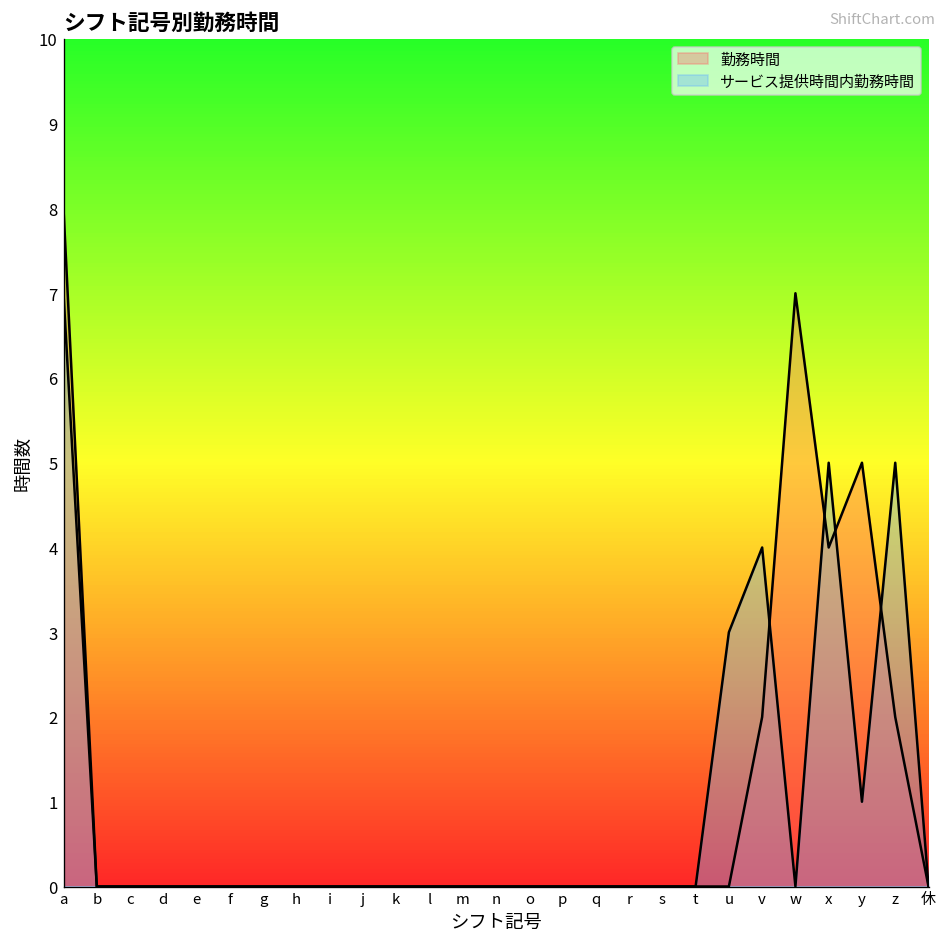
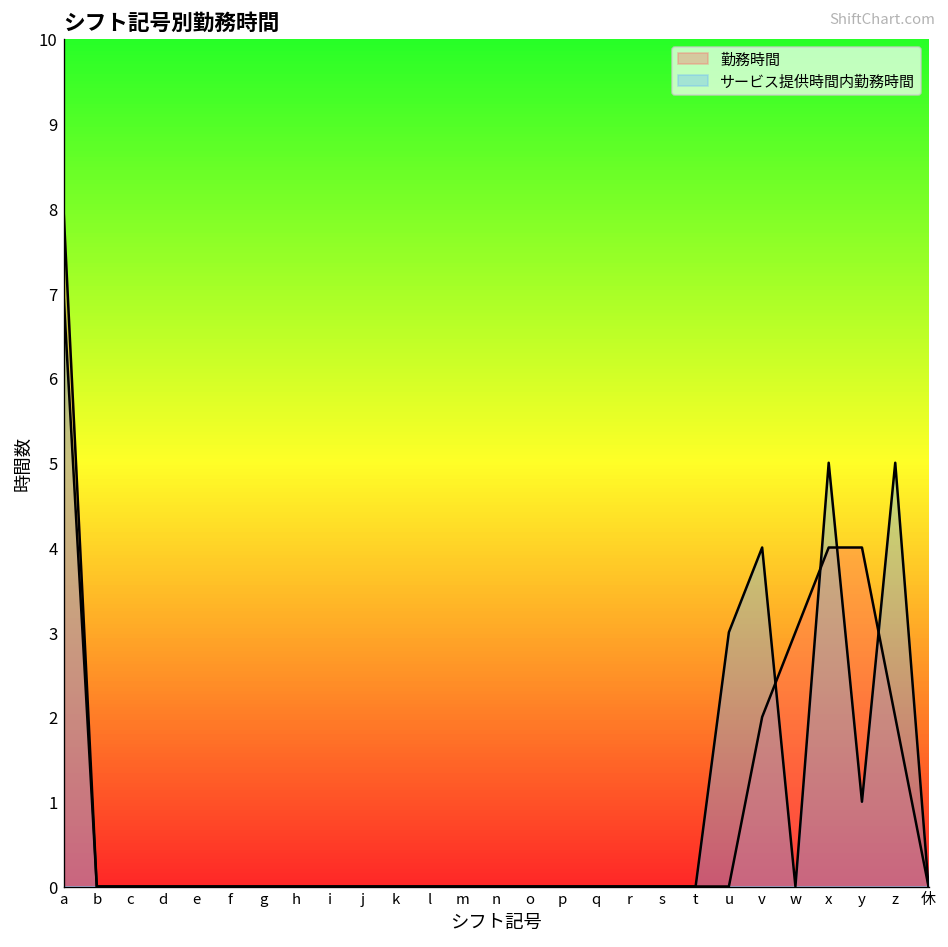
  {
    "勤務時間": {
      "a": 8,
      "u": 0,
      "v": 2,
-     "w": 7,
+     "w": 3,
      "x": 4,
-     "y": 5,
+     "y": 4,
      "z": 2
    },
    "サービス提供時間内勤務時間": {
      "a": 7,
      "u": 3,
      "v": 4,
      "w": 0,
      "x": 5,
      "y": 1,
      "z": 5
    }
  }
